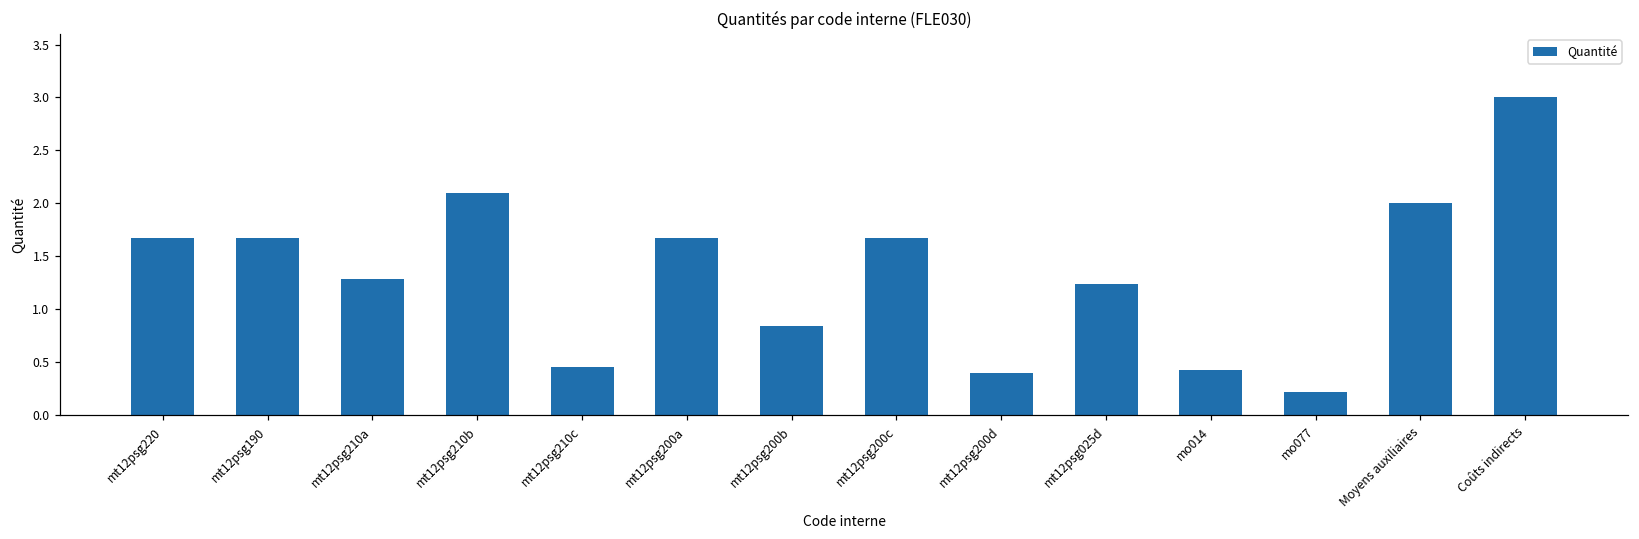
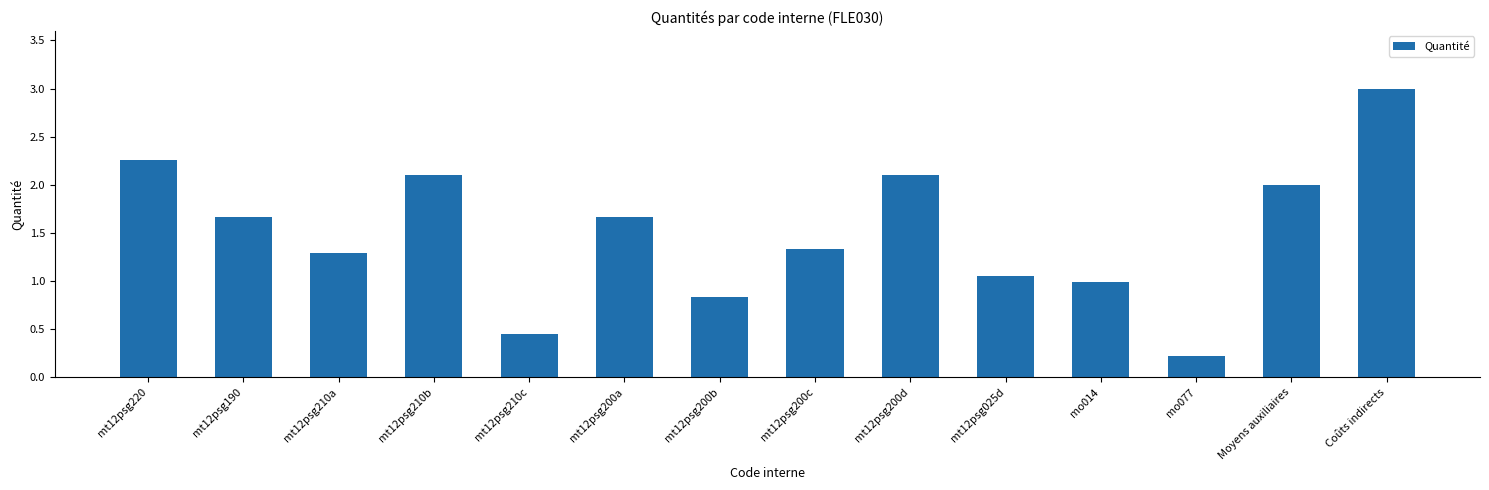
  {
-   "mt12psg220": 1.7,
+   "mt12psg220": 2.3,
    "mt12psg190": 1.7,
    "mt12psg210a": 1.3,
    "mt12psg210b": 2.1,
    "mt12psg210c": 0.5,
    "mt12psg200a": 1.7,
    "mt12psg200b": 0.8,
-   "mt12psg200c": 1.7,
-   "mt12psg200d": 0.4,
-   "mt12psg025d": 1.2,
-   "mo014": 0.4,
+   "mt12psg200c": 1.3,
+   "mt12psg200d": 2.1,
+   "mt12psg025d": 1.1,
+   "mo014": 1.0,
    "mo077": 0.2,
    "Moyens auxiliaires": 2.0,
    "Coûts indirects": 3.0
  }
